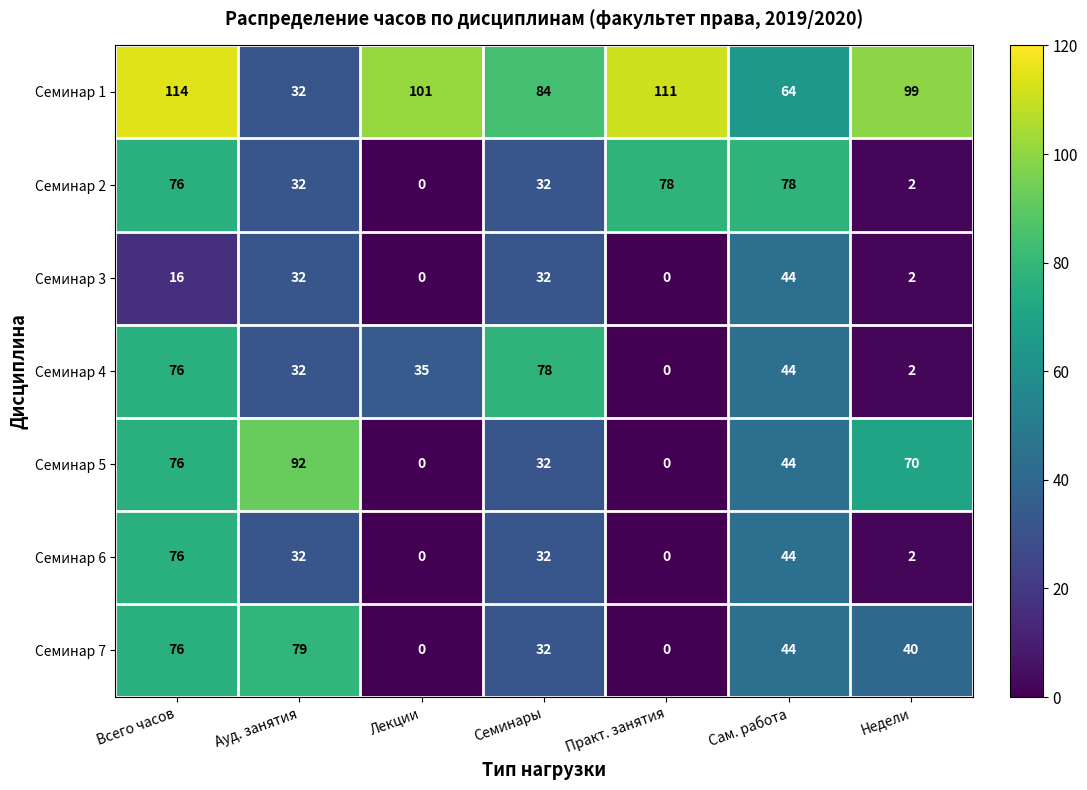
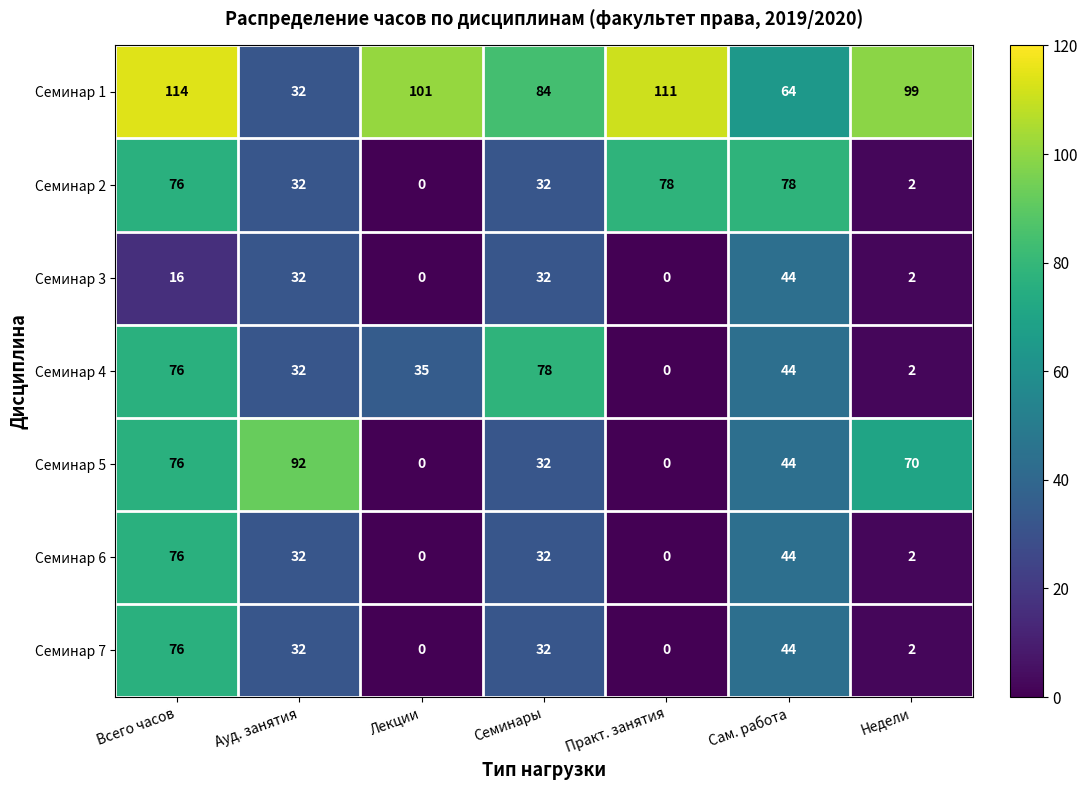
  {
    "Семинар 1": {
      "Всего часов": 114,
      "Ауд. занятия": 32,
      "Лекции": 101,
      "Семинары": 84,
      "Практ. занятия": 111,
      "Сам. работа": 64,
      "Недели": 99
    },
    "Семинар 2": {
      "Всего часов": 76,
      "Ауд. занятия": 32,
      "Лекции": 0,
      "Семинары": 32,
      "Практ. занятия": 78,
      "Сам. работа": 78,
      "Недели": 2
    },
    "Семинар 3": {
      "Всего часов": 16,
      "Ауд. занятия": 32,
      "Лекции": 0,
      "Семинары": 32,
      "Практ. занятия": 0,
      "Сам. работа": 44,
      "Недели": 2
    },
    "Семинар 4": {
      "Всего часов": 76,
      "Ауд. занятия": 32,
      "Лекции": 35,
      "Семинары": 78,
      "Практ. занятия": 0,
      "Сам. работа": 44,
      "Недели": 2
    },
    "Семинар 5": {
      "Всего часов": 76,
      "Ауд. занятия": 92,
      "Лекции": 0,
      "Семинары": 32,
      "Практ. занятия": 0,
      "Сам. работа": 44,
      "Недели": 70
    },
    "Семинар 6": {
      "Всего часов": 76,
      "Ауд. занятия": 32,
      "Лекции": 0,
      "Семинары": 32,
      "Практ. занятия": 0,
      "Сам. работа": 44,
      "Недели": 2
    },
    "Семинар 7": {
      "Всего часов": 76,
-     "Ауд. занятия": 79,
+     "Ауд. занятия": 32,
      "Лекции": 0,
      "Семинары": 32,
      "Практ. занятия": 0,
      "Сам. работа": 44,
-     "Недели": 40
+     "Недели": 2
    }
  }
